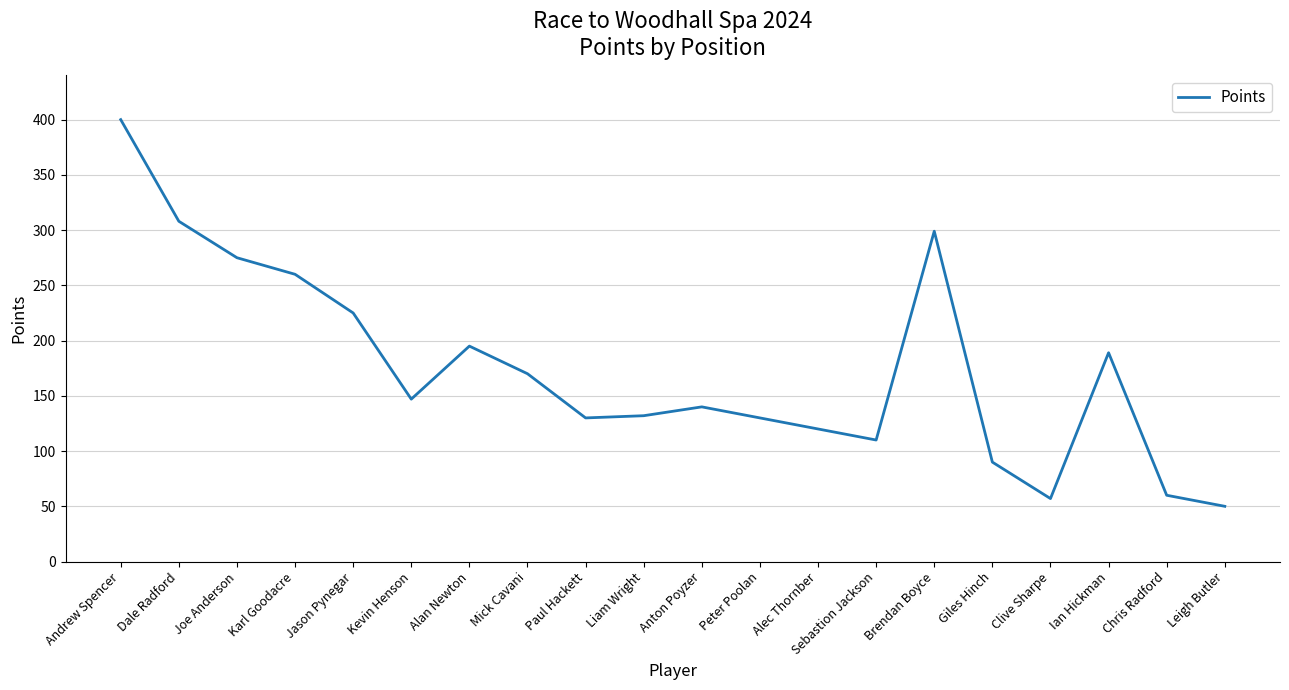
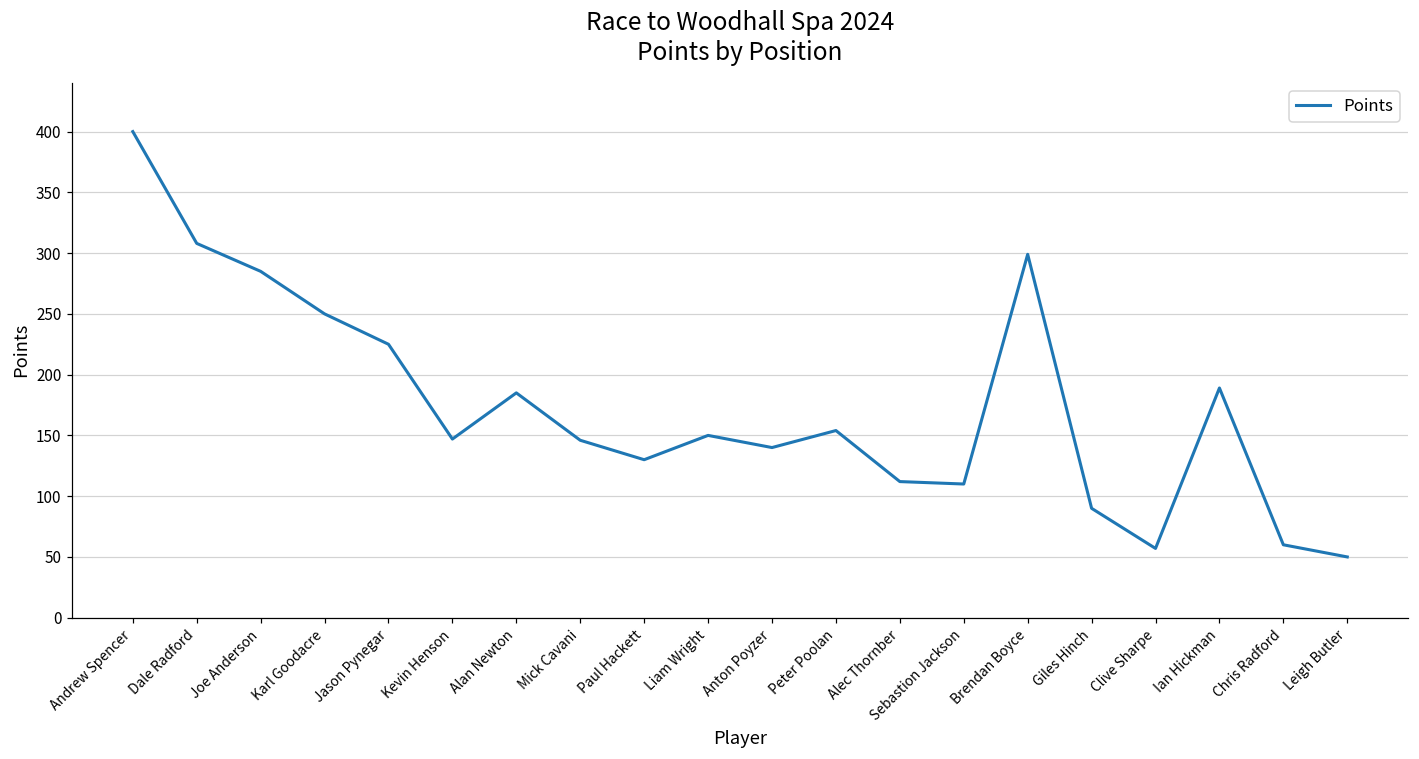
  {
    "Andrew Spencer": 400,
    "Dale Radford": 308,
-   "Joe Anderson": 275,
-   "Karl Goodacre": 260,
+   "Joe Anderson": 285,
+   "Karl Goodacre": 250,
    "Jason Pynegar": 225,
    "Kevin Henson": 147,
-   "Alan Newton": 195,
-   "Mick Cavani": 170,
+   "Alan Newton": 185,
+   "Mick Cavani": 146,
    "Paul Hackett": 130,
-   "Liam Wright": 132,
+   "Liam Wright": 150,
    "Anton Poyzer": 140,
-   "Peter Poolan": 130,
-   "Alec Thornber": 120,
+   "Peter Poolan": 154,
+   "Alec Thornber": 112,
    "Sebastion Jackson": 110,
    "Brendan Boyce": 299,
    "Giles Hinch": 90,
    "Clive Sharpe": 57,
    "Ian Hickman": 189,
    "Chris Radford": 60,
    "Leigh Butler": 50
  }
